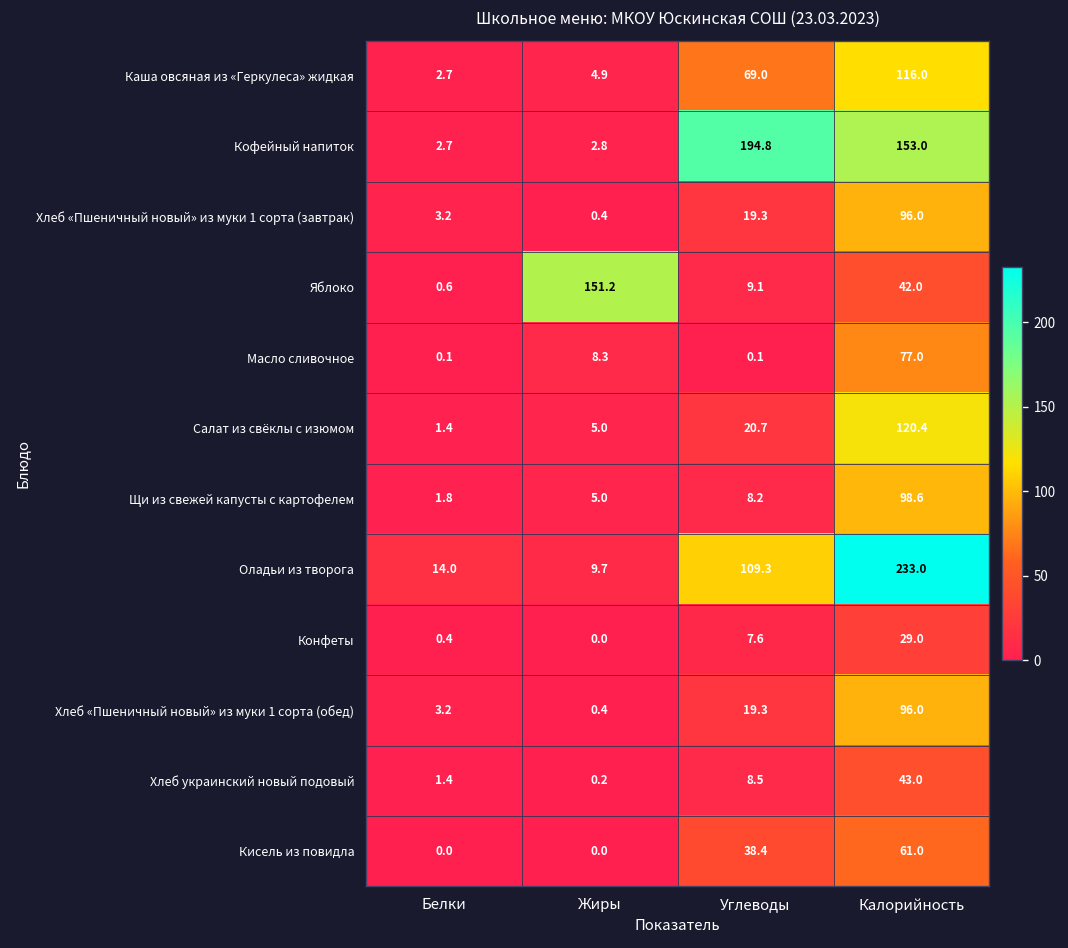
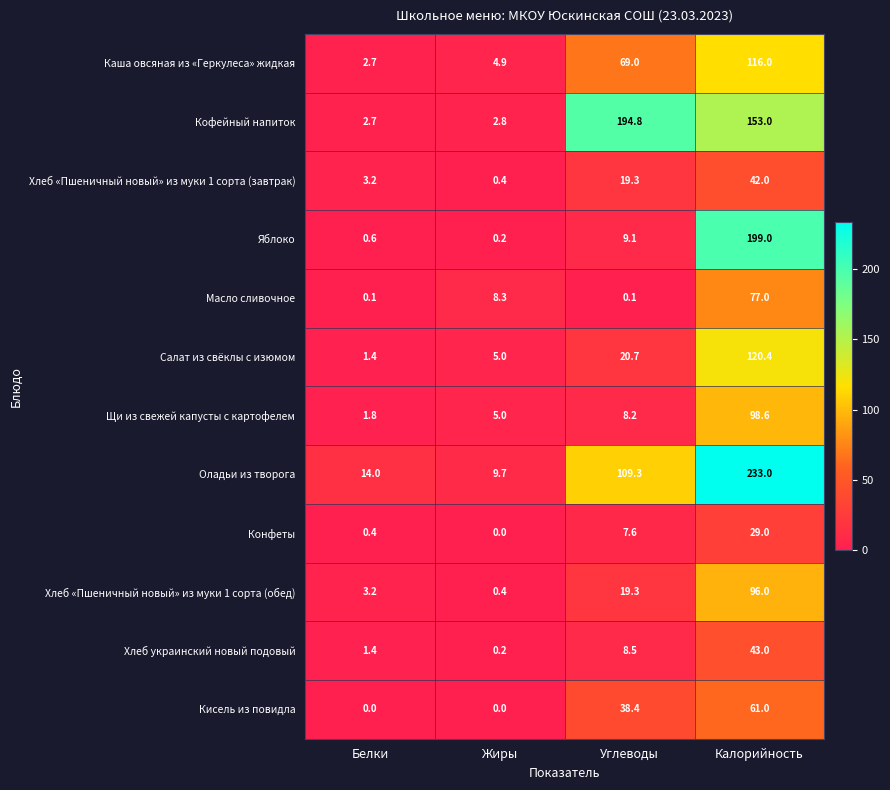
  {
    "Каша овсяная из «Геркулеса» жидкая": {
      "Белки": 2.7,
      "Жиры": 4.9,
      "Углеводы": 69.0,
      "Калорийность": 116.0
    },
    "Кофейный напиток": {
      "Белки": 2.7,
      "Жиры": 2.8,
      "Углеводы": 194.8,
      "Калорийность": 153.0
    },
    "Хлеб «Пшеничный новый» из муки 1 сорта (завтрак)": {
      "Белки": 3.2,
      "Жиры": 0.4,
      "Углеводы": 19.3,
-     "Калорийность": 96.0
+     "Калорийность": 42.0
    },
    "Яблоко": {
      "Белки": 0.6,
-     "Жиры": 151.2,
+     "Жиры": 0.2,
      "Углеводы": 9.1,
-     "Калорийность": 42.0
+     "Калорийность": 199.0
    },
    "Масло сливочное": {
      "Белки": 0.1,
      "Жиры": 8.3,
      "Углеводы": 0.1,
      "Калорийность": 77.0
    },
    "Салат из свёклы с изюмом": {
      "Белки": 1.4,
      "Жиры": 5.0,
      "Углеводы": 20.7,
      "Калорийность": 120.4
    },
    "Щи из свежей капусты с картофелем": {
      "Белки": 1.8,
      "Жиры": 5.0,
      "Углеводы": 8.2,
      "Калорийность": 98.6
    },
    "Оладьи из творога": {
      "Белки": 14.0,
      "Жиры": 9.7,
      "Углеводы": 109.3,
      "Калорийность": 233.0
    },
    "Конфеты": {
      "Белки": 0.4,
      "Жиры": 0.0,
      "Углеводы": 7.6,
      "Калорийность": 29.0
    },
    "Хлеб «Пшеничный новый» из муки 1 сорта (обед)": {
      "Белки": 3.2,
      "Жиры": 0.4,
      "Углеводы": 19.3,
      "Калорийность": 96.0
    },
    "Хлеб украинский новый подовый": {
      "Белки": 1.4,
      "Жиры": 0.2,
      "Углеводы": 8.5,
      "Калорийность": 43.0
    },
    "Кисель из повидла": {
      "Белки": 0.0,
      "Жиры": 0.0,
      "Углеводы": 38.4,
      "Калорийность": 61.0
    }
  }
